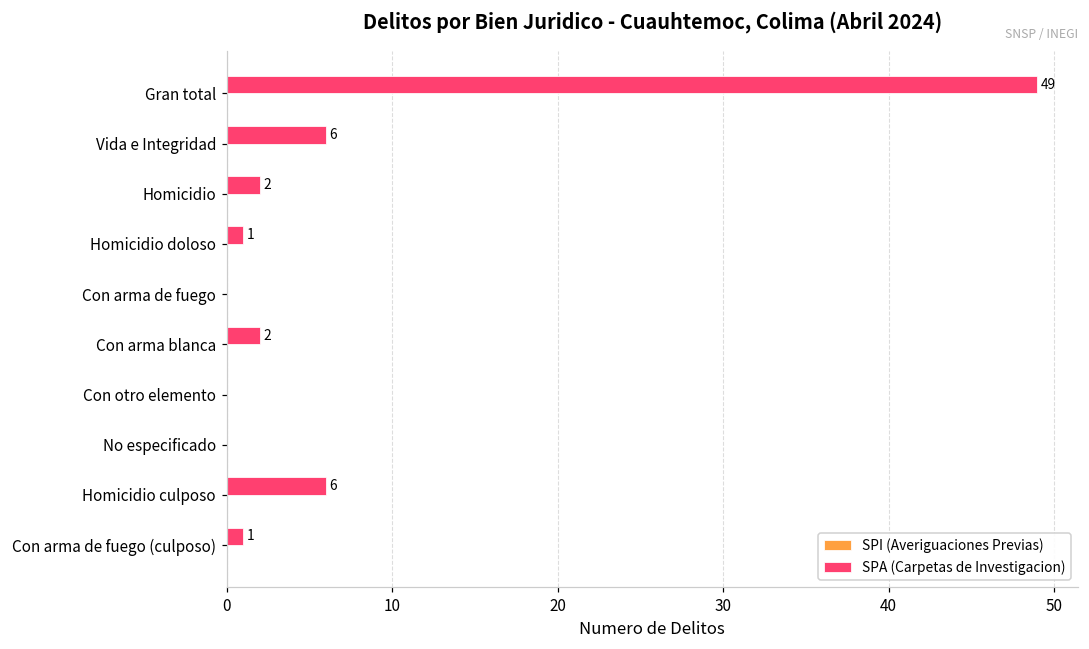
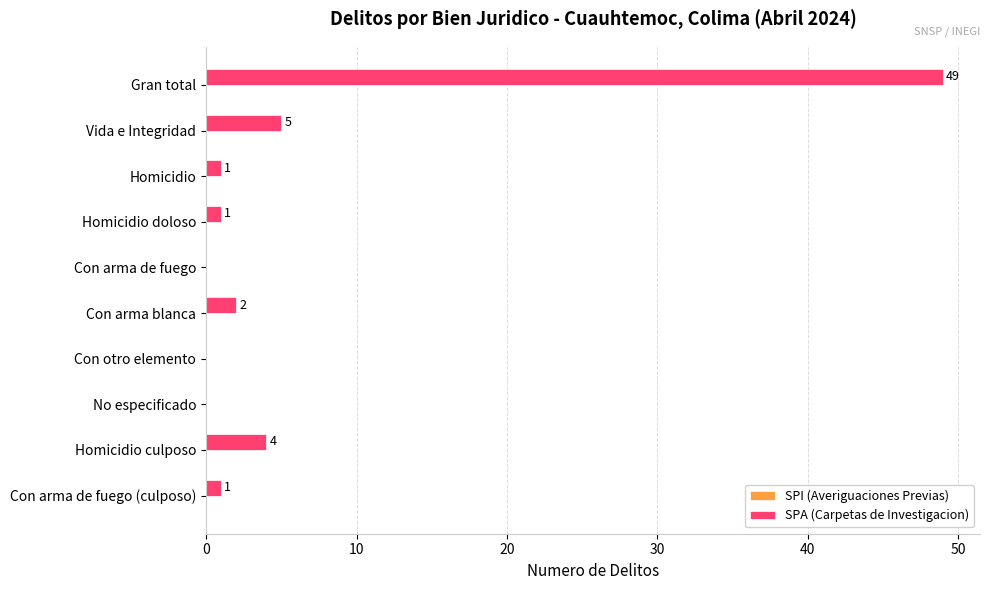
  {
    "SPI (Averiguaciones Previas)": {
      "Gran total": 0.0,
      "Vida e Integridad": 0.0,
      "Homicidio": 0.0,
      "Homicidio doloso": 0.0,
      "Con arma de fuego": 0.0,
      "Con arma blanca": 0.0,
      "Con otro elemento": 0.0,
      "No especificado": 0.0,
      "Homicidio culposo": 0.0,
      "Con arma de fuego (culposo)": 0.0
    },
    "SPA (Carpetas de Investigacion)": {
      "Gran total": 49,
-     "Vida e Integridad": 6,
-     "Homicidio": 2,
+     "Vida e Integridad": 5,
+     "Homicidio": 1,
      "Homicidio doloso": 1,
      "Con arma blanca": 2,
-     "Homicidio culposo": 6,
+     "Homicidio culposo": 4,
      "Con arma de fuego (culposo)": 1
    }
  }
